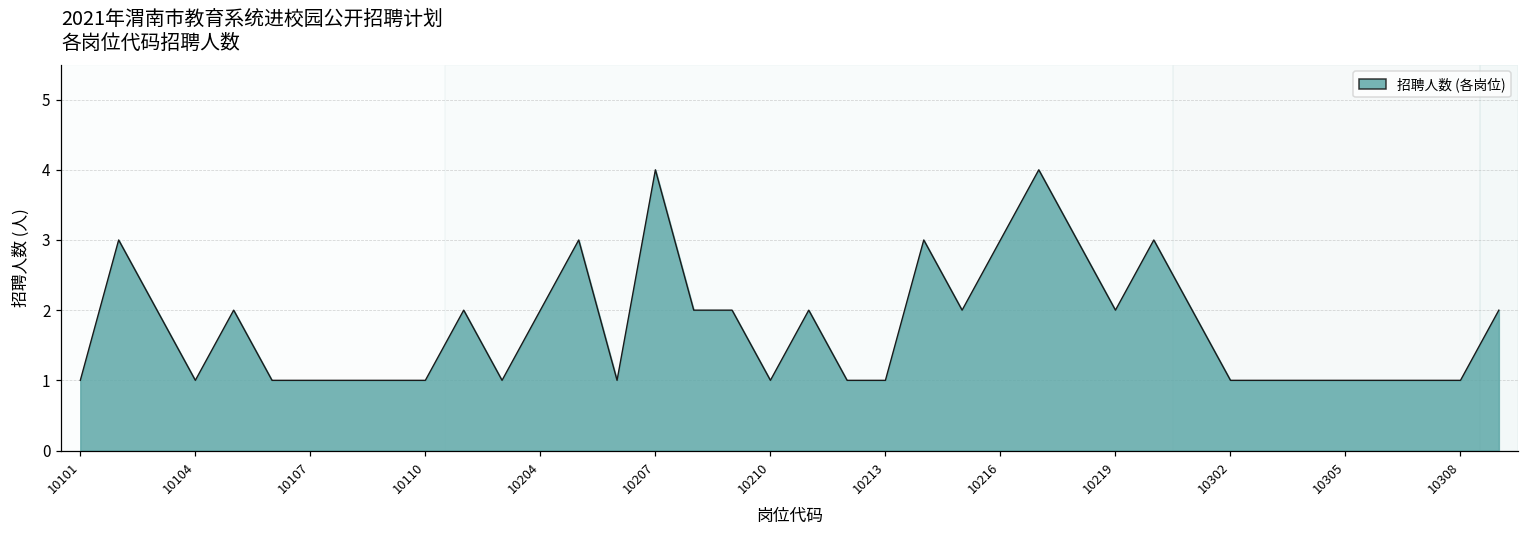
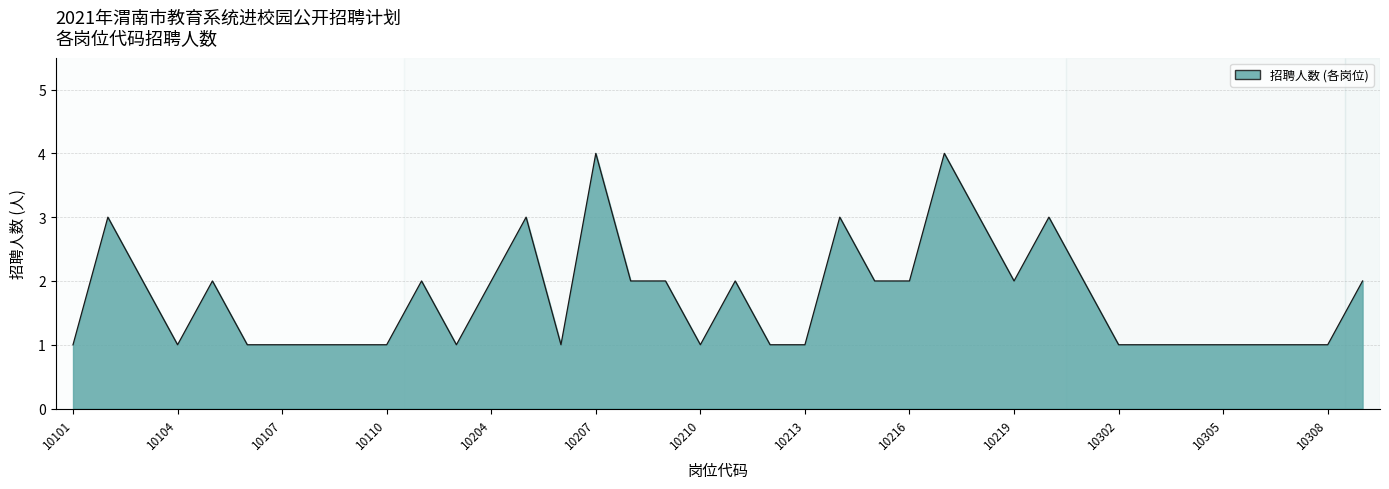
  {
    "10101": 1,
    "10104": 1,
    "10107": 1,
    "10110": 1,
    "10204": 2,
    "10207": 4,
    "10210": 1,
    "10213": 1,
-   "10216": 3,
+   "10216": 2,
    "10219": 2,
    "10302": 1,
    "10305": 1,
    "10308": 1
  }
